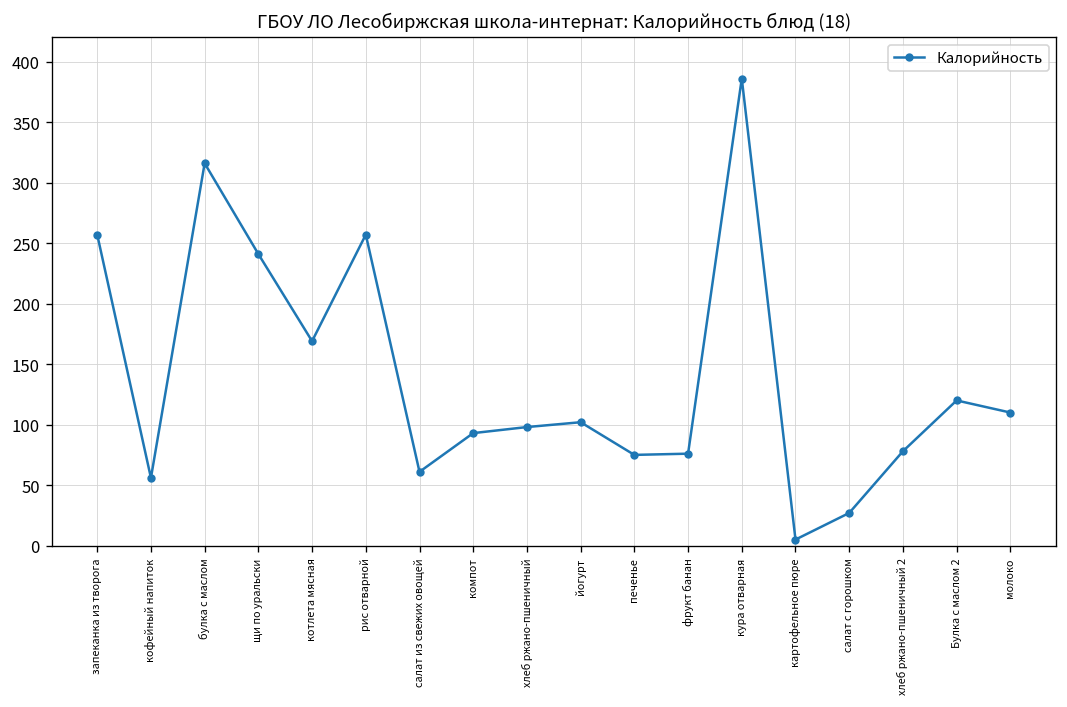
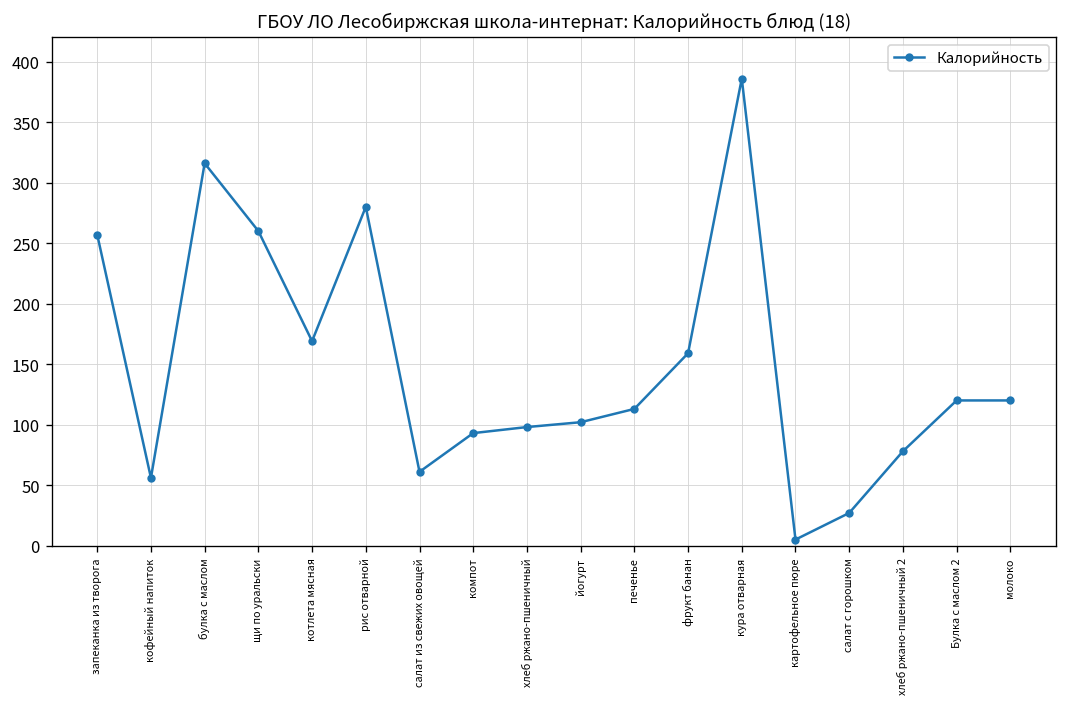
  {
    "запеканка из творога": 257,
    "кофейный напиток": 56,
    "булка с маслом": 316,
-   "щи по уральски": 241,
+   "щи по уральски": 260,
    "котлета мясная": 169,
-   "рис отварной": 257,
+   "рис отварной": 280,
    "салат из свежих овощей": 61,
    "компот": 93,
    "хлеб ржано-пшеничный": 98,
    "йогурт": 102,
-   "печенье": 75,
-   "фрукт банан": 76,
+   "печенье": 113,
+   "фрукт банан": 159,
    "кура отварная": 386,
    "картофельное пюре": 5,
    "салат с горошком": 27,
    "хлеб ржано-пшеничный 2": 78,
    "Булка с маслом 2": 120,
-   "молоко": 110
+   "молоко": 120
  }
